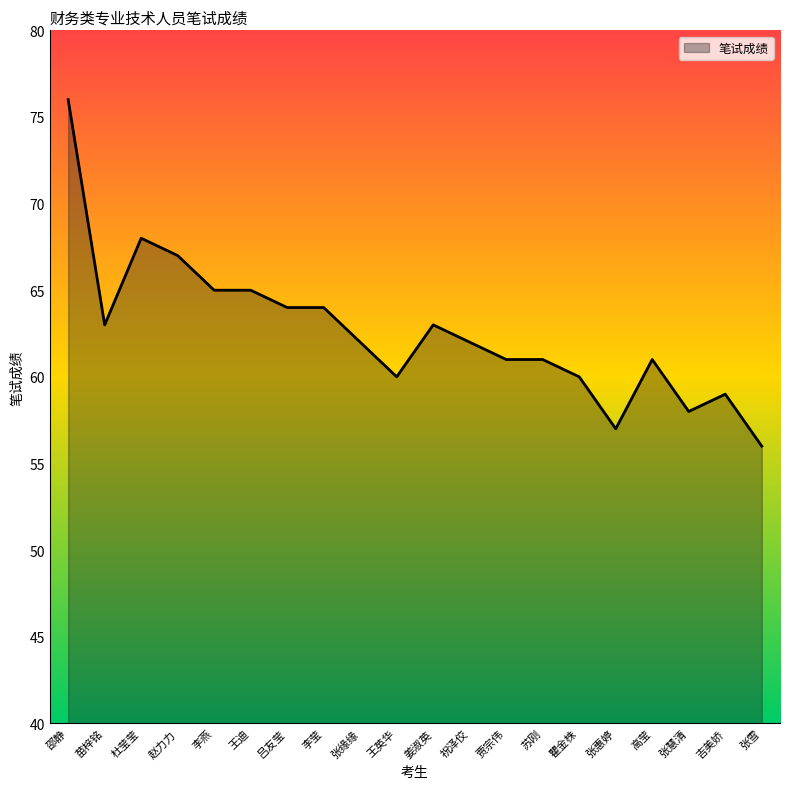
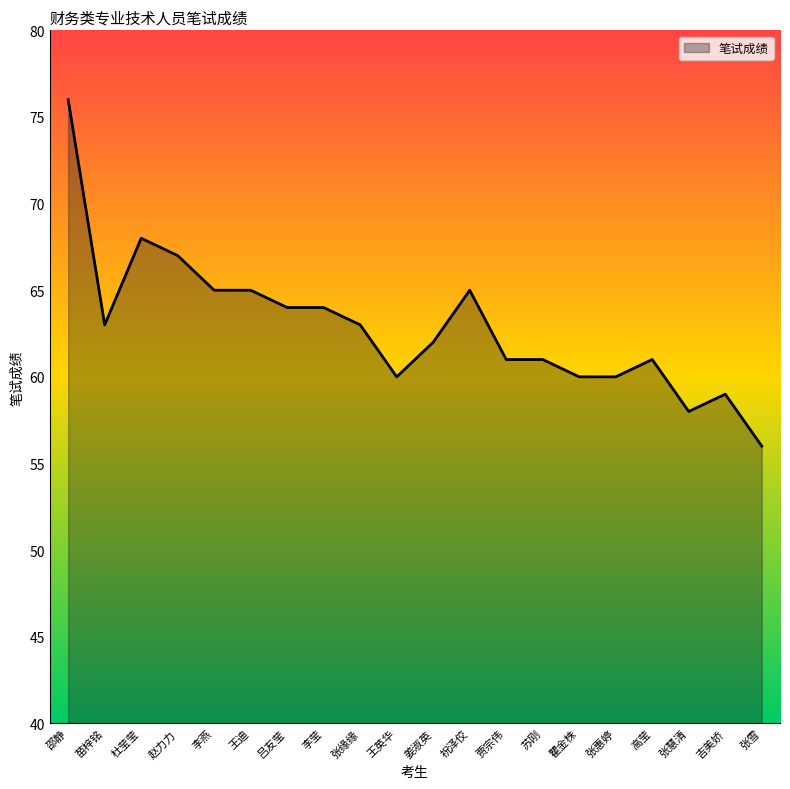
  {
    "邵静": 76,
    "苗梓铭": 63,
    "杜莹莹": 68,
    "赵力力": 67,
    "李燕": 65,
    "王迪": 65,
    "吕友莹": 64,
    "李莹": 64,
-   "张缘缘": 62,
+   "张缘缘": 63,
    "王英华": 60,
-   "姜淑英": 63,
-   "祝泽佼": 62,
+   "姜淑英": 62,
+   "祝泽佼": 65,
    "贾宗伟": 61,
    "苏刚": 61,
    "瞿金株": 60,
-   "张惠婷": 57,
+   "张惠婷": 60,
    "高莹": 61,
    "张慧清": 58,
    "吉美娇": 59,
    "张雪": 56
  }
